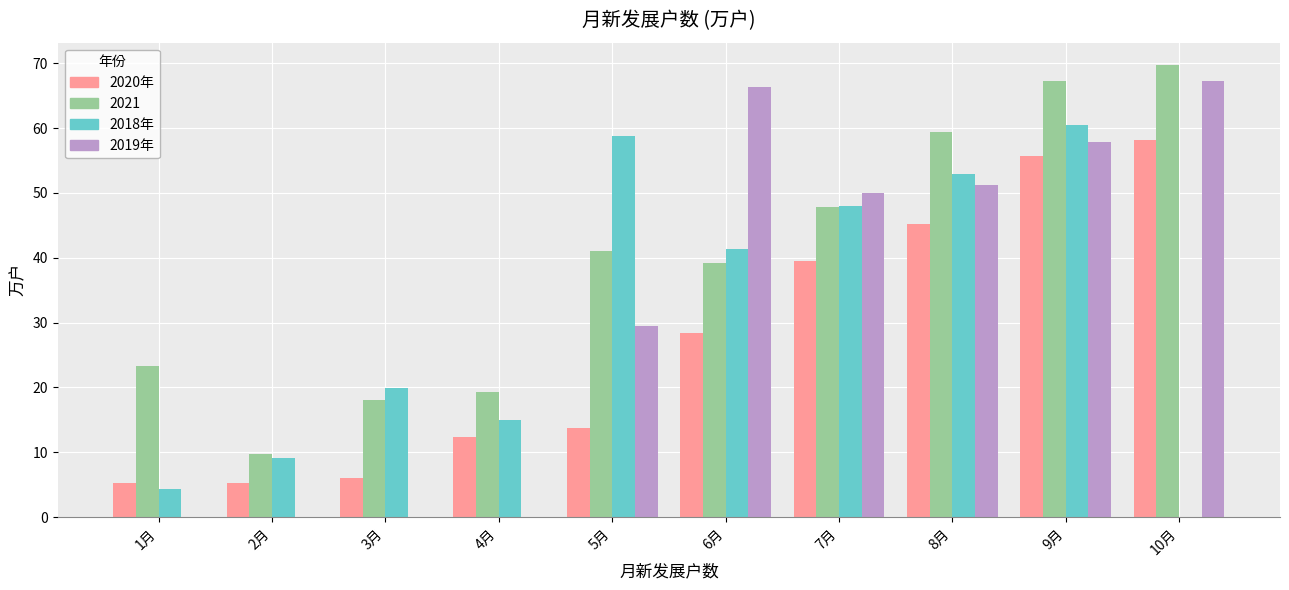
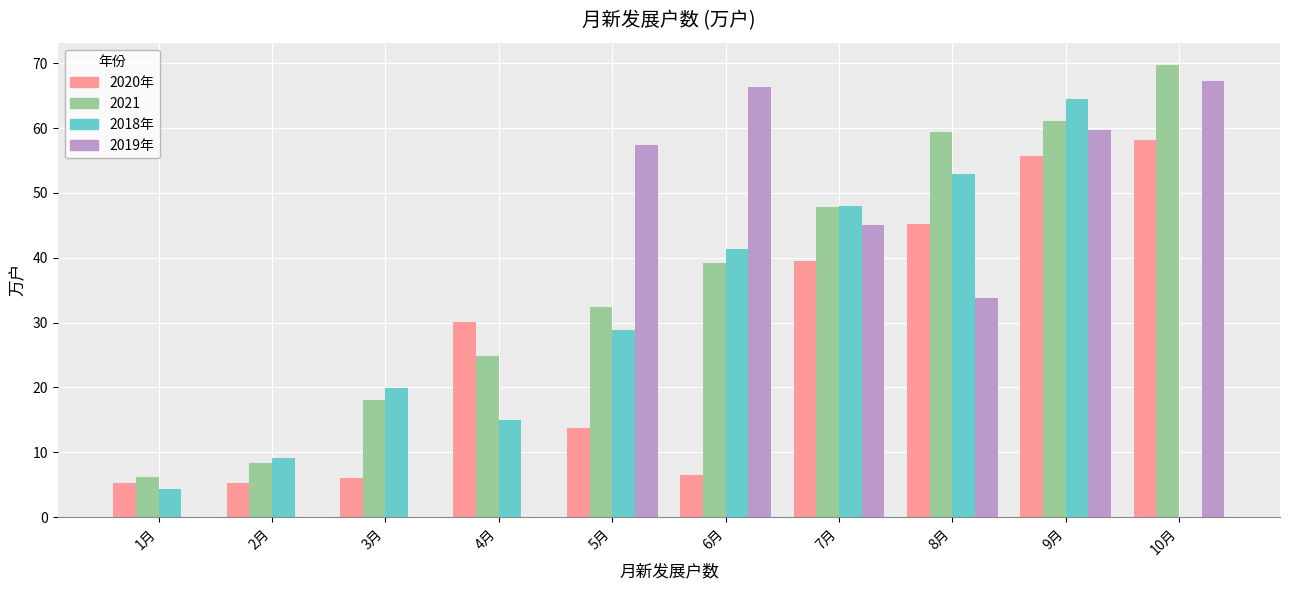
  {
    "2020年": {
      "1月": 5,
      "2月": 5,
      "3月": 6,
-     "4月": 12,
+     "4月": 30,
      "5月": 14,
-     "6月": 28,
+     "6月": 6,
      "7月": 40,
      "8月": 45,
      "9月": 56,
      "10月": 58
    },
    "2021": {
-     "1月": 23,
-     "2月": 10,
+     "1月": 6,
+     "2月": 8,
      "3月": 18,
-     "4月": 19,
-     "5月": 41,
+     "4月": 25,
+     "5月": 32,
      "6月": 39,
      "7月": 48,
      "8月": 59,
-     "9月": 67,
+     "9月": 61,
      "10月": 70
    },
    "2018年": {
      "1月": 4,
      "2月": 9,
      "3月": 20,
      "4月": 15,
-     "5月": 59,
+     "5月": 29,
      "6月": 41,
      "7月": 48,
      "8月": 53,
-     "9月": 61,
+     "9月": 65,
      "10月": 0
    },
    "2019年": {
      "1月": 0,
      "2月": 0,
      "3月": 0,
      "4月": 0,
-     "5月": 30,
+     "5月": 57,
      "6月": 66,
-     "7月": 50,
-     "8月": 51,
-     "9月": 58,
+     "7月": 45,
+     "8月": 34,
+     "9月": 60,
      "10月": 67
    }
  }
